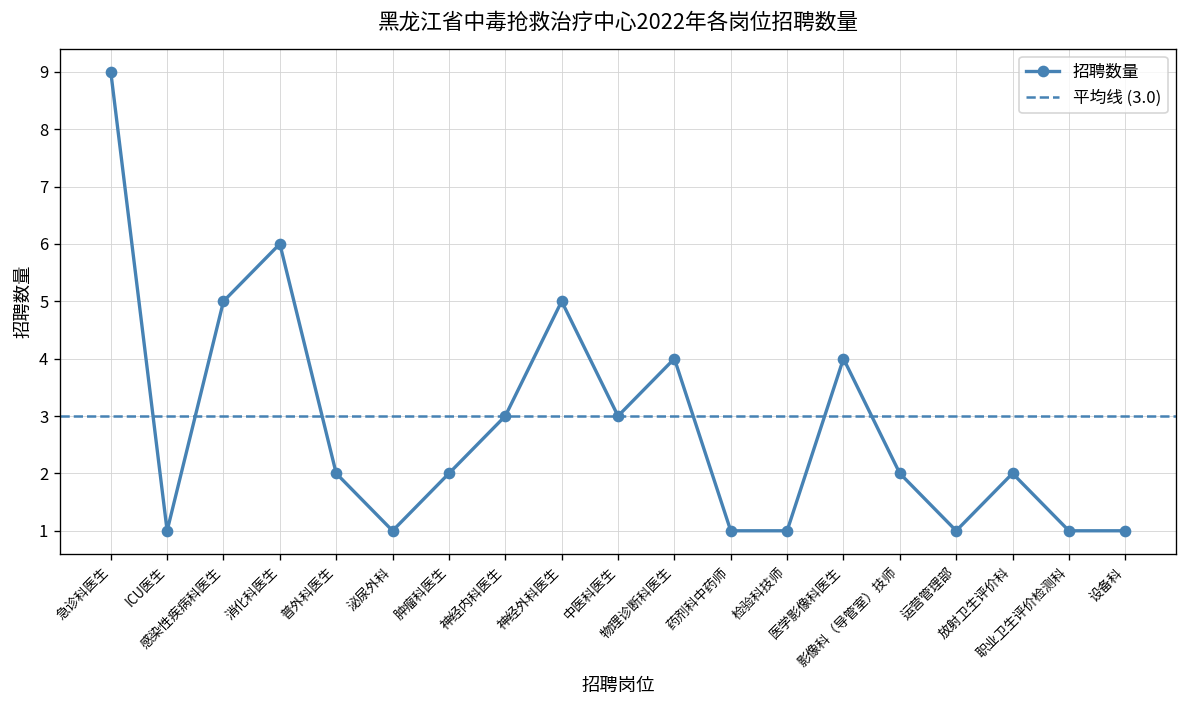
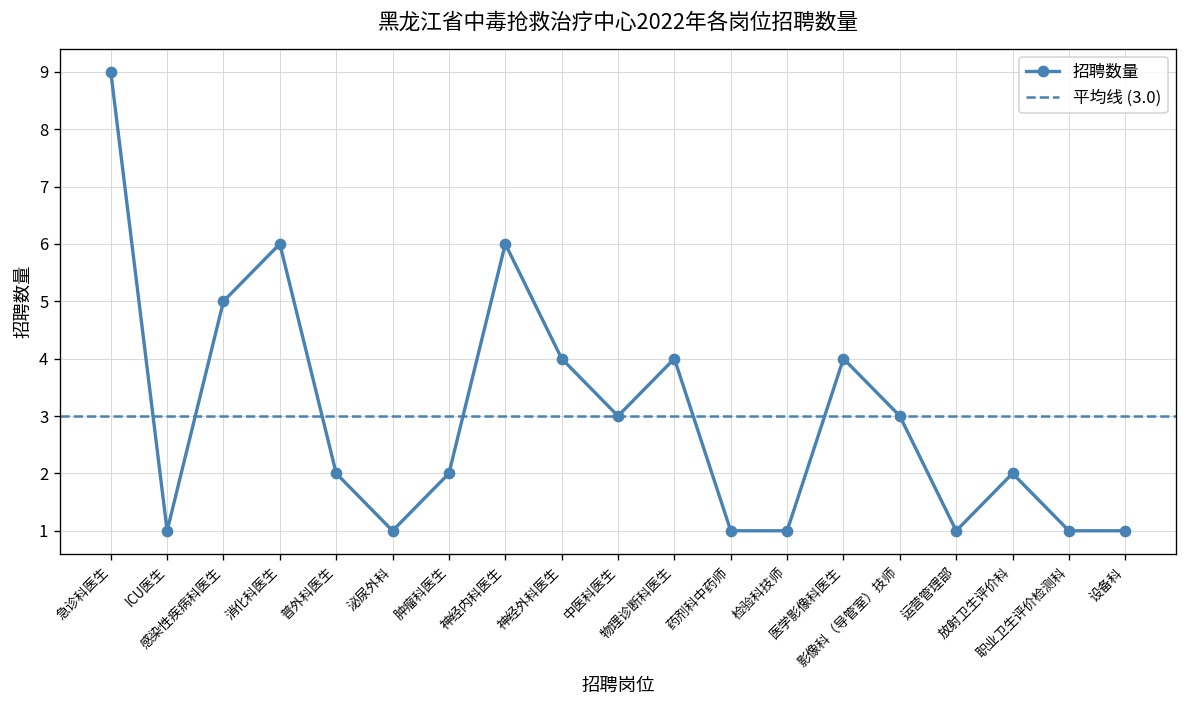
  {
    "急诊科医生": 9,
    "ICU医生": 1,
    "感染性疾病科医生": 5,
    "消化科医生": 6,
    "普外科医生": 2,
    "泌尿外科": 1,
    "肿瘤科医生": 2,
-   "神经内科医生": 3,
-   "神经外科医生": 5,
+   "神经内科医生": 6,
+   "神经外科医生": 4,
    "中医科医生": 3,
    "物理诊断科医生": 4,
    "药剂科中药师": 1,
    "检验科技师": 1,
    "医学影像科医生": 4,
-   "影像科（导管室）技师": 2,
+   "影像科（导管室）技师": 3,
    "运营管理部": 1,
    "放射卫生评价科": 2,
    "职业卫生评价检测科": 1,
    "设备科": 1
  }
